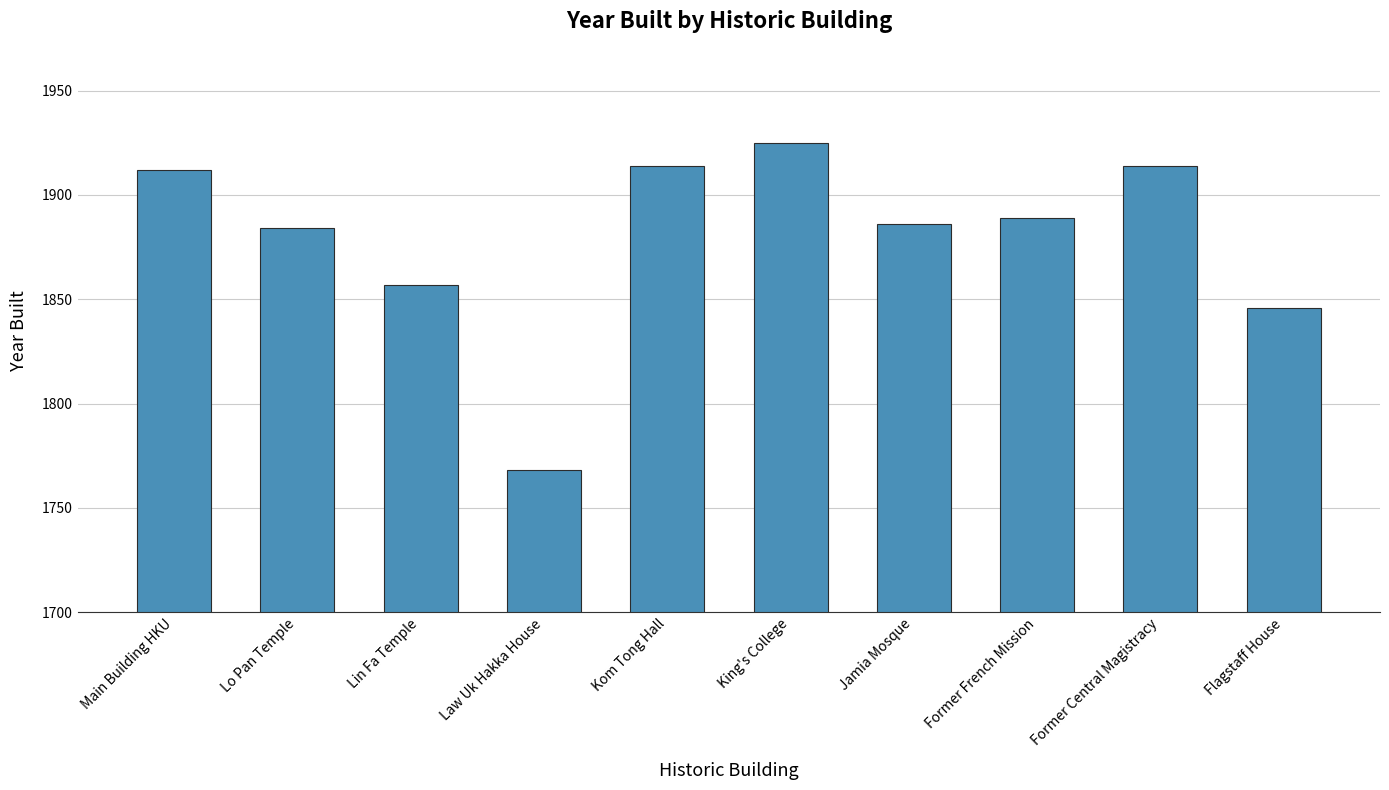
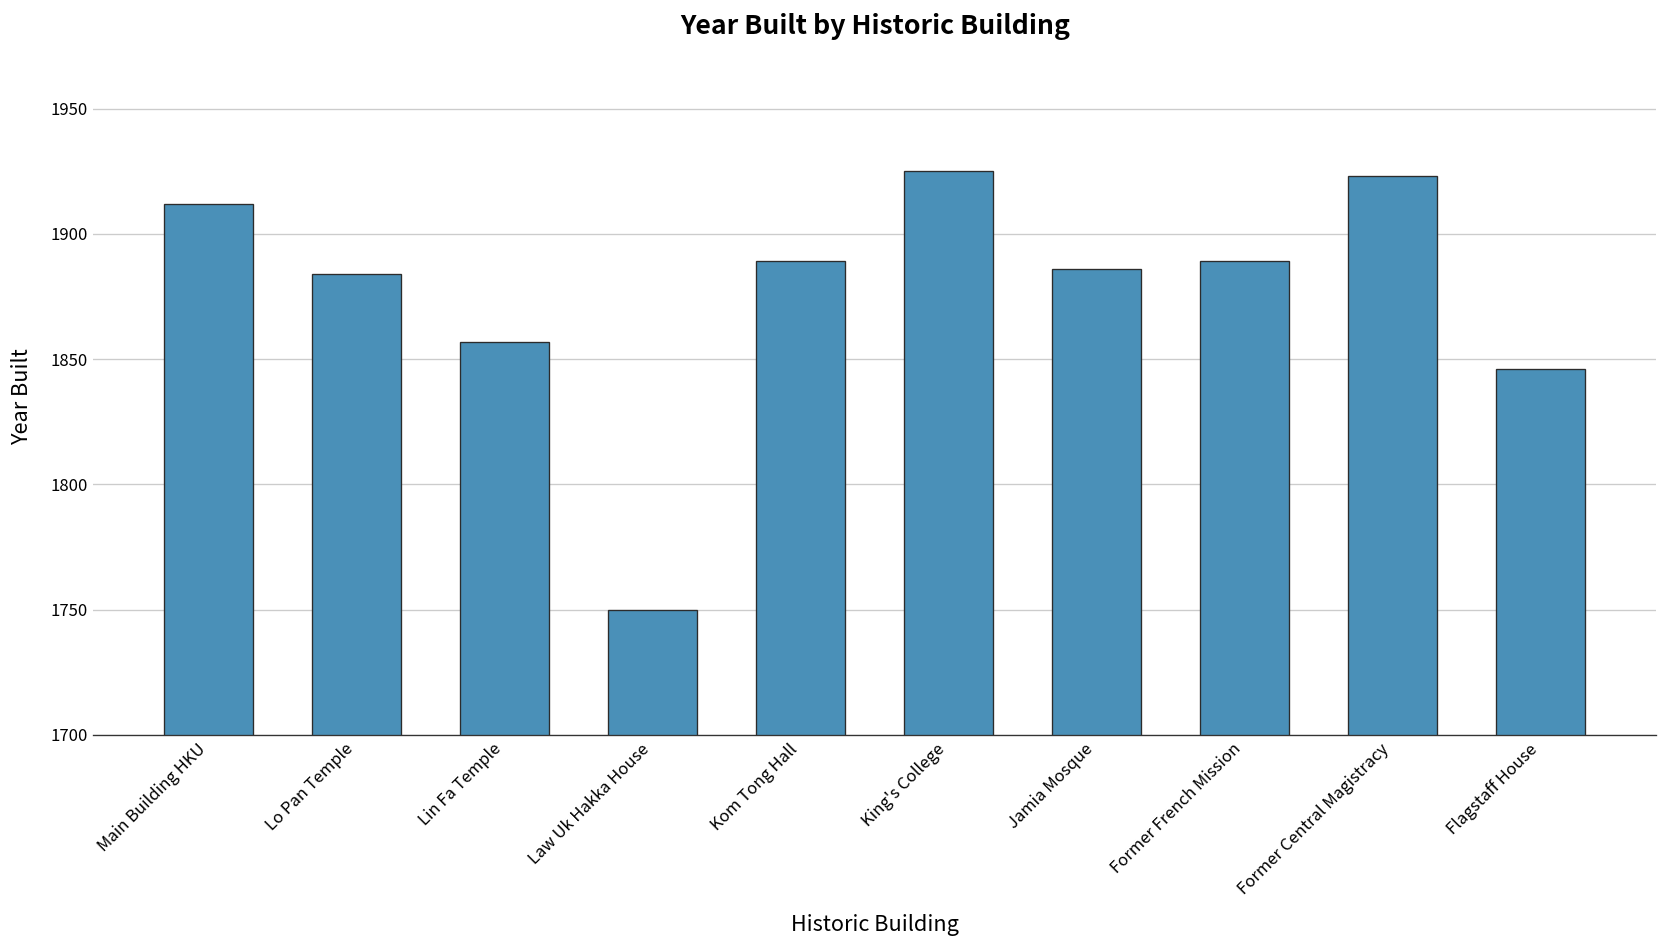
  {
    "Main Building HKU": 1912,
    "Lo Pan Temple": 1884,
    "Lin Fa Temple": 1857,
-   "Law Uk Hakka House": 1768,
-   "Kom Tong Hall": 1914,
+   "Law Uk Hakka House": 1750,
+   "Kom Tong Hall": 1889,
    "King's College": 1925,
    "Jamia Mosque": 1886,
    "Former French Mission": 1889,
-   "Former Central Magistracy": 1914,
+   "Former Central Magistracy": 1923,
    "Flagstaff House": 1846
  }
